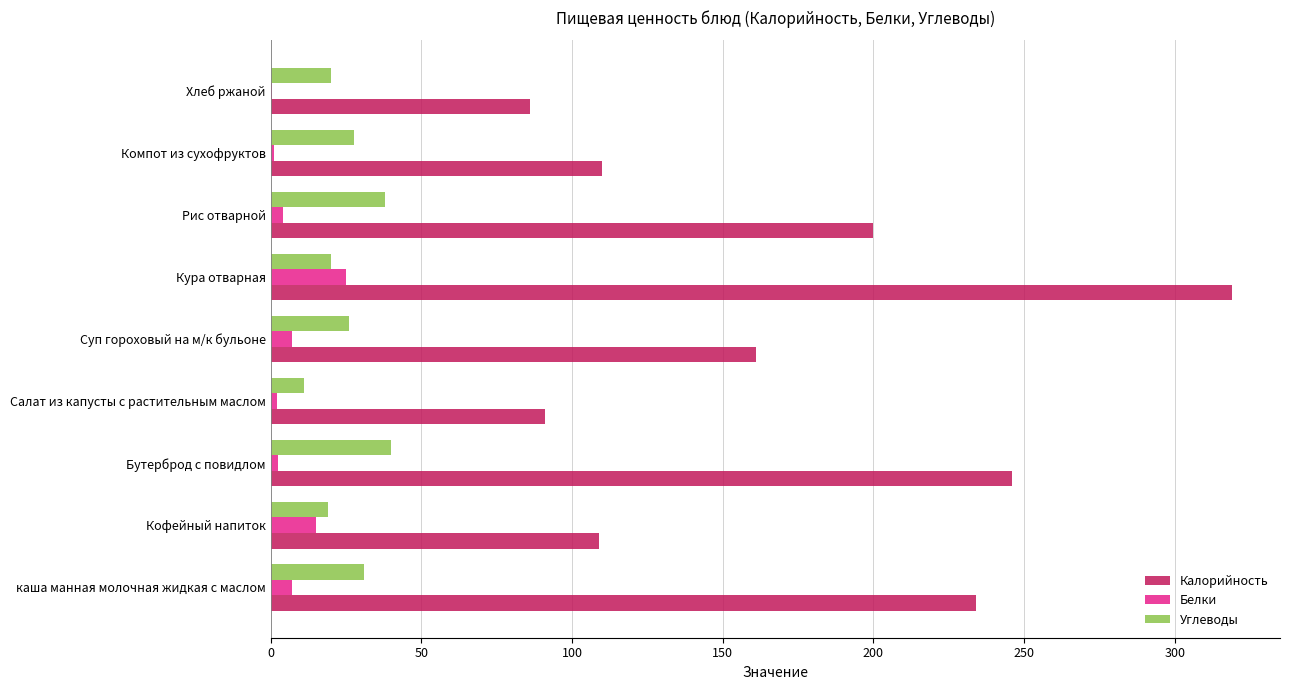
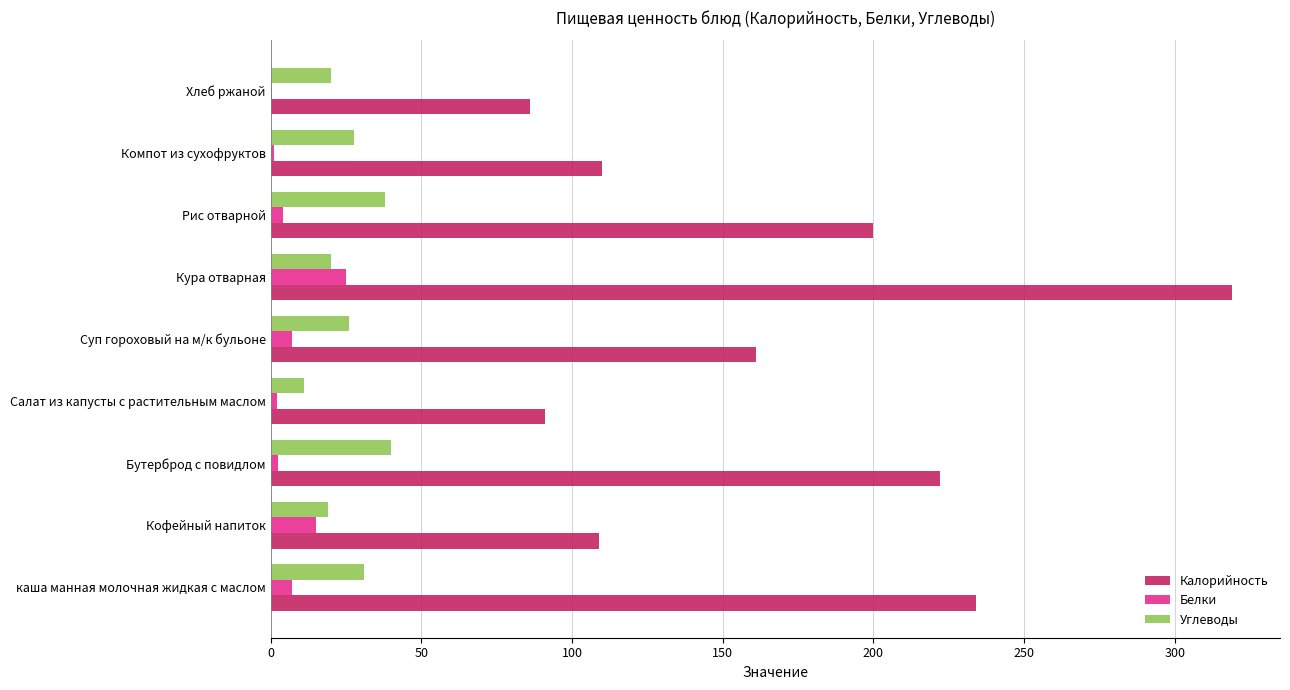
  {
    "Калорийность": {
      "Хлеб ржаной": 86,
      "Компот из сухофруктов": 110,
      "Рис отварной": 200,
      "Кура отварная": 319,
      "Суп гороховый на м/к бульоне": 161,
      "Салат из капусты с растительным маслом": 91,
-     "Бутерброд с повидлом": 246,
+     "Бутерброд с повидлом": 222,
      "Кофейный напиток": 109,
      "каша манная молочная жидкая с маслом": 234
    },
    "Белки": {
      "Компот из сухофруктов": 1,
      "Рис отварной": 4,
      "Кура отварная": 25,
      "Суп гороховый на м/к бульоне": 7,
      "Салат из капусты с растительным маслом": 2,
      "Бутерброд с повидлом": 2,
      "Кофейный напиток": 15,
      "каша манная молочная жидкая с маслом": 7
    },
    "Углеводы": {
      "Хлеб ржаной": 20,
      "Компот из сухофруктов": 28,
      "Рис отварной": 38,
      "Кура отварная": 20,
      "Суп гороховый на м/к бульоне": 26,
      "Салат из капусты с растительным маслом": 11,
      "Бутерброд с повидлом": 40,
      "Кофейный напиток": 19,
      "каша манная молочная жидкая с маслом": 31
    }
  }
